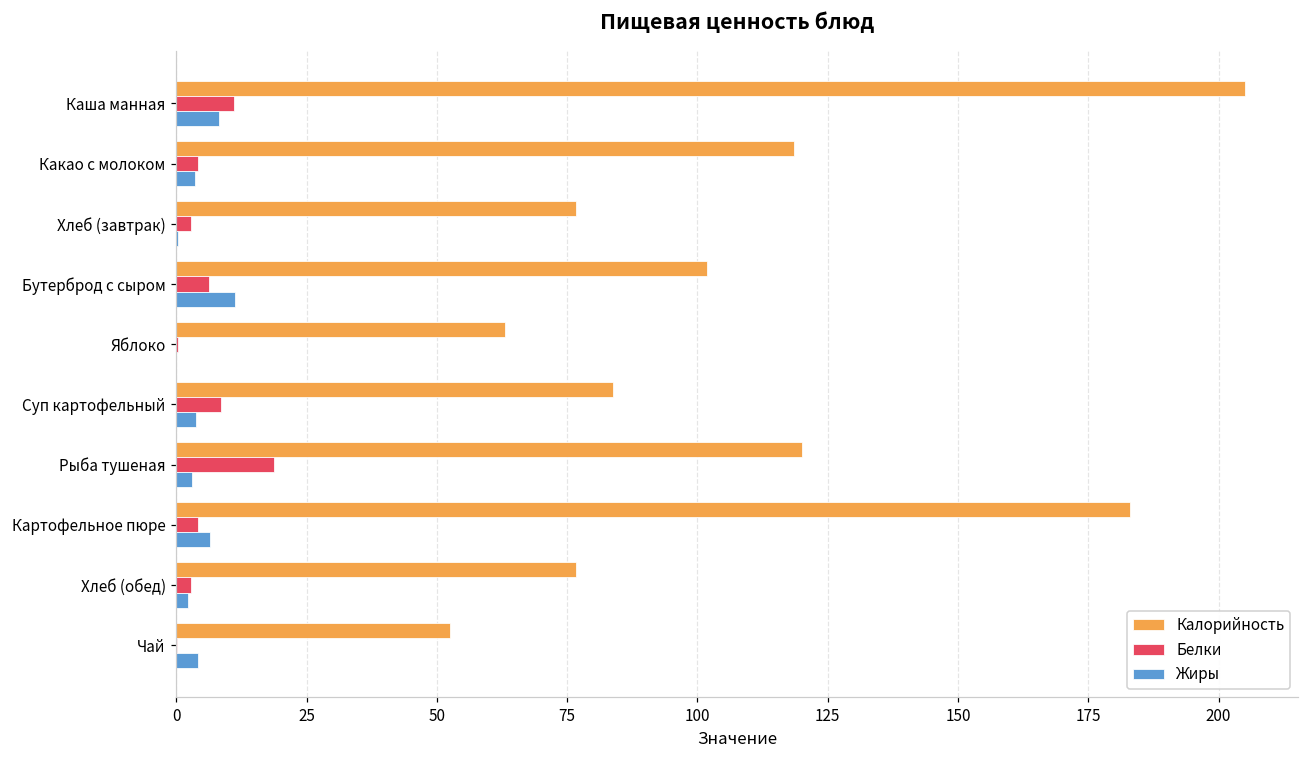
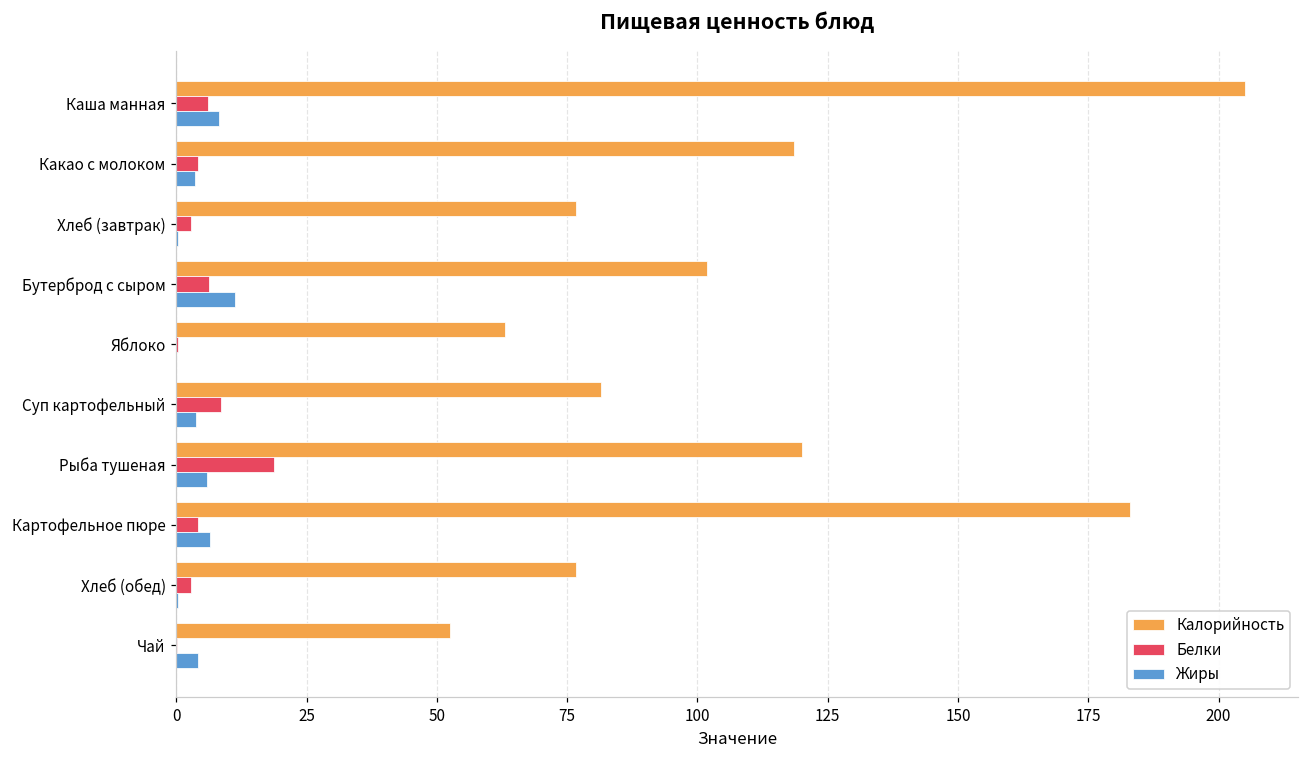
  {
    "Калорийность": {
      "Каша манная": 205,
      "Какао с молоком": 119,
      "Хлеб (завтрак)": 77,
      "Бутерброд с сыром": 102,
      "Яблоко": 63,
-     "Суп картофельный": 84,
+     "Суп картофельный": 81,
      "Рыба тушеная": 120,
      "Картофельное пюре": 183,
      "Хлеб (обед)": 77,
      "Чай": 53
    },
    "Белки": {
-     "Каша манная": 11,
+     "Каша манная": 6,
      "Какао с молоком": 4,
      "Хлеб (завтрак)": 3,
      "Бутерброд с сыром": 6,
      "Суп картофельный": 9,
      "Рыба тушеная": 19,
      "Картофельное пюре": 4,
      "Хлеб (обед)": 3
    },
    "Жиры": {
      "Каша манная": 8,
      "Какао с молоком": 4,
      "Бутерброд с сыром": 11,
      "Яблоко": 0,
      "Суп картофельный": 4,
-     "Рыба тушеная": 3,
+     "Рыба тушеная": 6,
      "Картофельное пюре": 6,
-     "Хлеб (обед)": 2,
+     "Хлеб (обед)": 0,
      "Чай": 4
    }
  }
